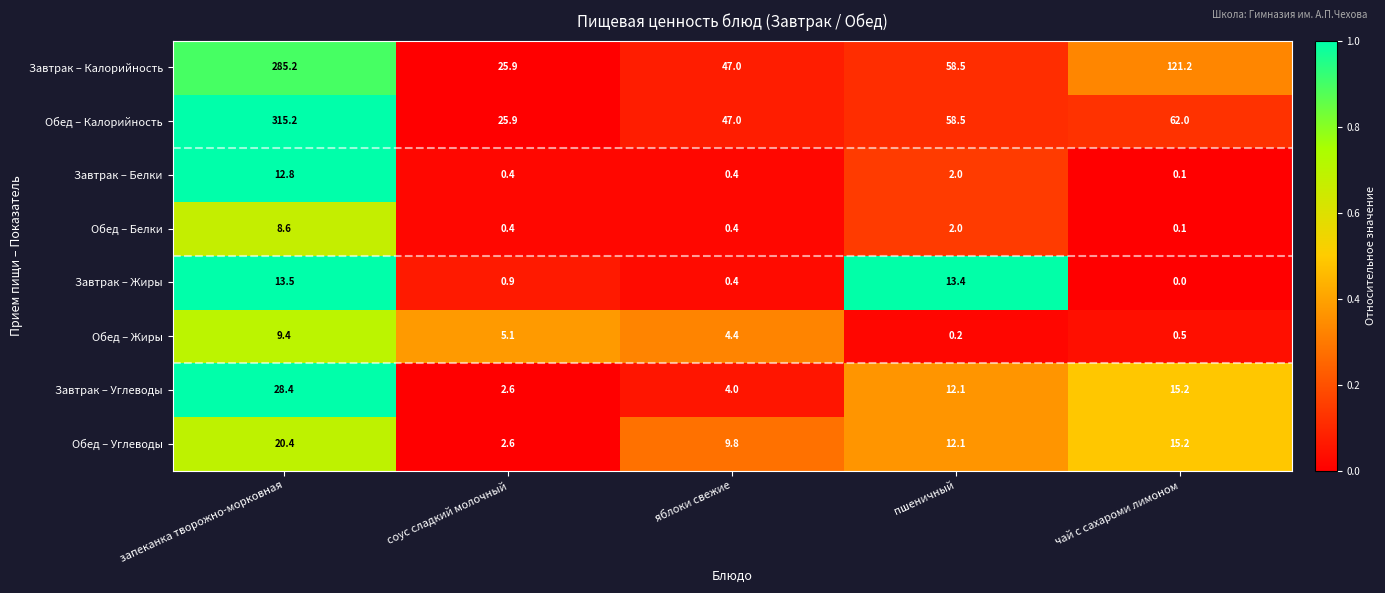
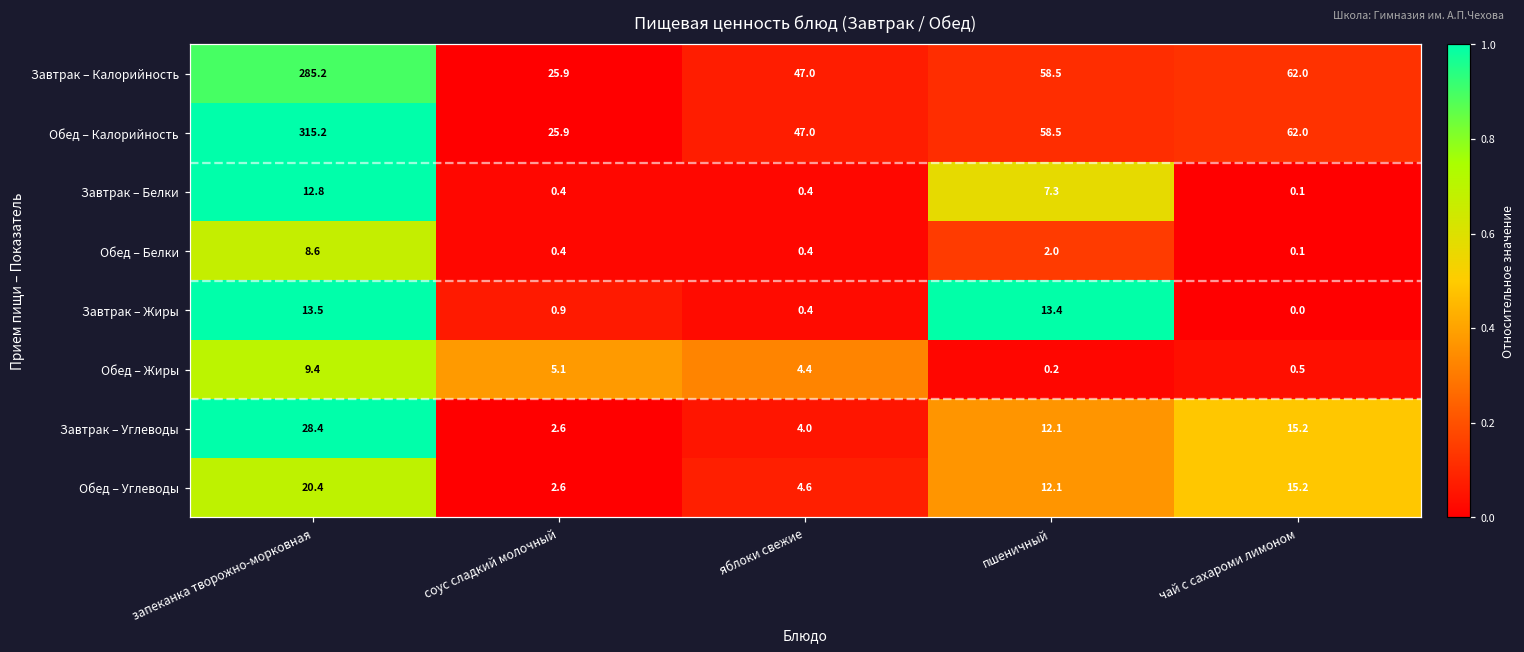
  {
    "Завтрак – Калорийность": {
      "запеканка творожно-морковная": 285.2,
      "соус сладкий молочный": 25.9,
      "яблоки свежие": 47.0,
      "пшеничный": 58.5,
-     "чай с сахароми лимоном": 121.2
+     "чай с сахароми лимоном": 62.0
    },
    "Обед – Калорийность": {
      "запеканка творожно-морковная": 315.2,
      "соус сладкий молочный": 25.9,
      "яблоки свежие": 47.0,
      "пшеничный": 58.5,
      "чай с сахароми лимоном": 62.0
    },
    "Завтрак – Белки": {
      "запеканка творожно-морковная": 12.8,
      "соус сладкий молочный": 0.4,
      "яблоки свежие": 0.4,
-     "пшеничный": 2.0,
+     "пшеничный": 7.3,
      "чай с сахароми лимоном": 0.1
    },
    "Обед – Белки": {
      "запеканка творожно-морковная": 8.6,
      "соус сладкий молочный": 0.4,
      "яблоки свежие": 0.4,
      "пшеничный": 2.0,
      "чай с сахароми лимоном": 0.1
    },
    "Завтрак – Жиры": {
      "запеканка творожно-морковная": 13.5,
      "соус сладкий молочный": 0.9,
      "яблоки свежие": 0.4,
      "пшеничный": 13.4,
      "чай с сахароми лимоном": 0.0
    },
    "Обед – Жиры": {
      "запеканка творожно-морковная": 9.4,
      "соус сладкий молочный": 5.1,
      "яблоки свежие": 4.4,
      "пшеничный": 0.2,
      "чай с сахароми лимоном": 0.5
    },
    "Завтрак – Углеводы": {
      "запеканка творожно-морковная": 28.4,
      "соус сладкий молочный": 2.6,
      "яблоки свежие": 4.0,
      "пшеничный": 12.1,
      "чай с сахароми лимоном": 15.2
    },
    "Обед – Углеводы": {
      "запеканка творожно-морковная": 20.4,
      "соус сладкий молочный": 2.6,
-     "яблоки свежие": 9.8,
+     "яблоки свежие": 4.6,
      "пшеничный": 12.1,
      "чай с сахароми лимоном": 15.2
    }
  }
